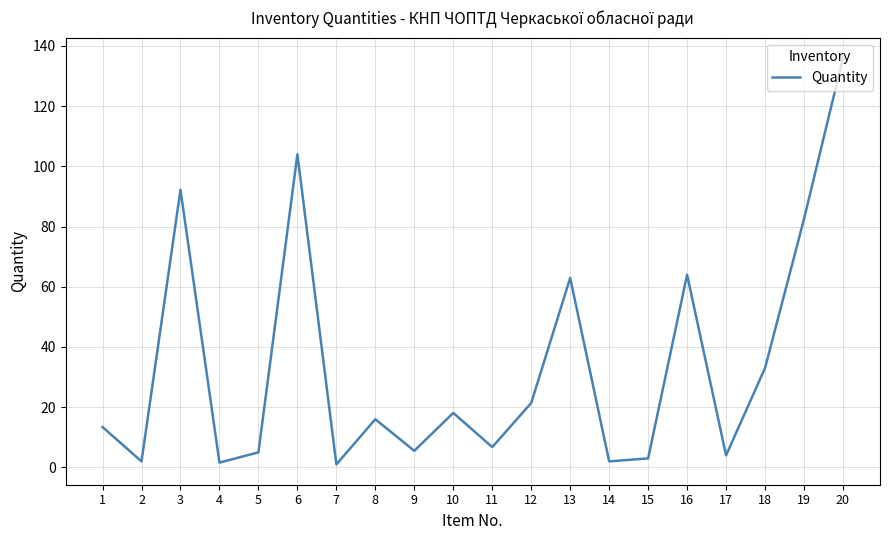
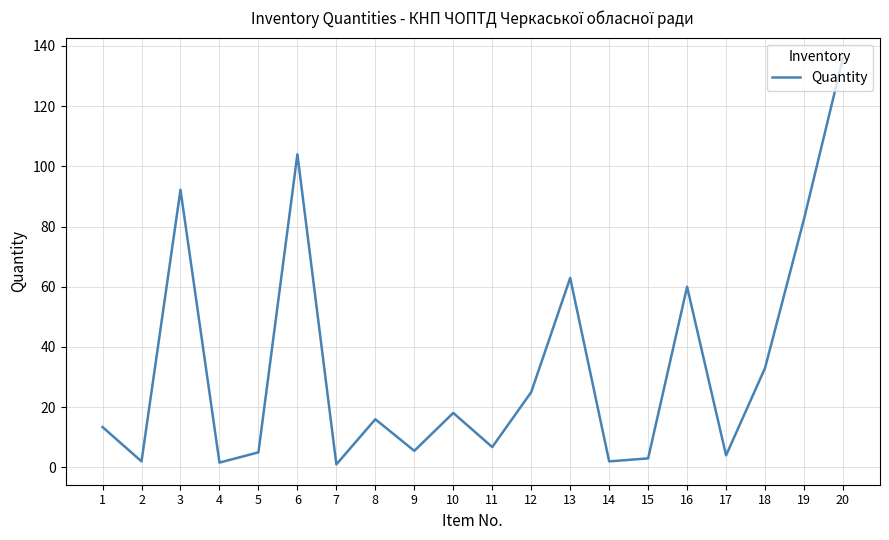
  {
    "1": 13,
    "2": 2,
    "3": 92,
    "4": 2,
    "5": 5,
    "6": 104,
    "7": 1,
    "8": 16,
    "9": 6,
    "10": 18,
    "11": 7,
-   "12": 21,
+   "12": 25,
    "13": 63,
    "14": 2,
    "15": 3,
-   "16": 64,
+   "16": 60,
    "17": 4,
    "18": 33,
    "19": 83
  }
